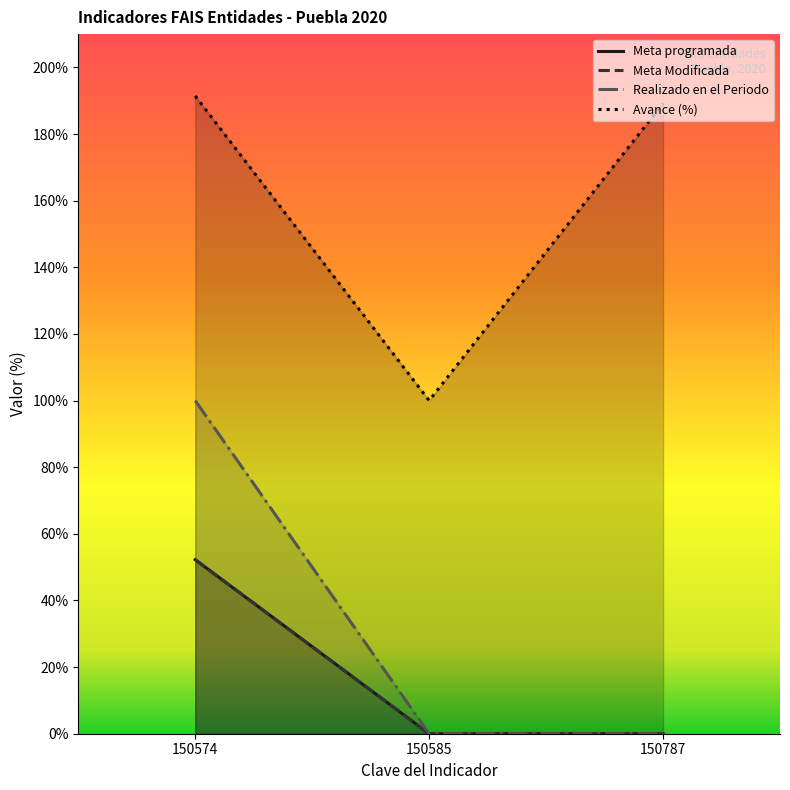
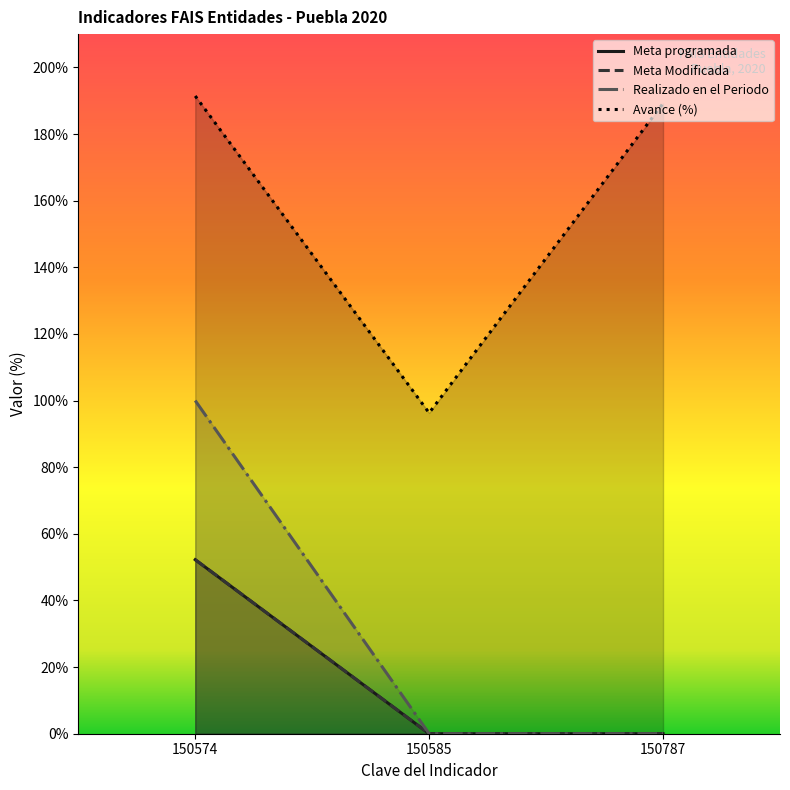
  {
    "Avance (%)": {
      "150574": "191%",
-     "150585": "100%"
+     "150585": "96%"
    }
  }
